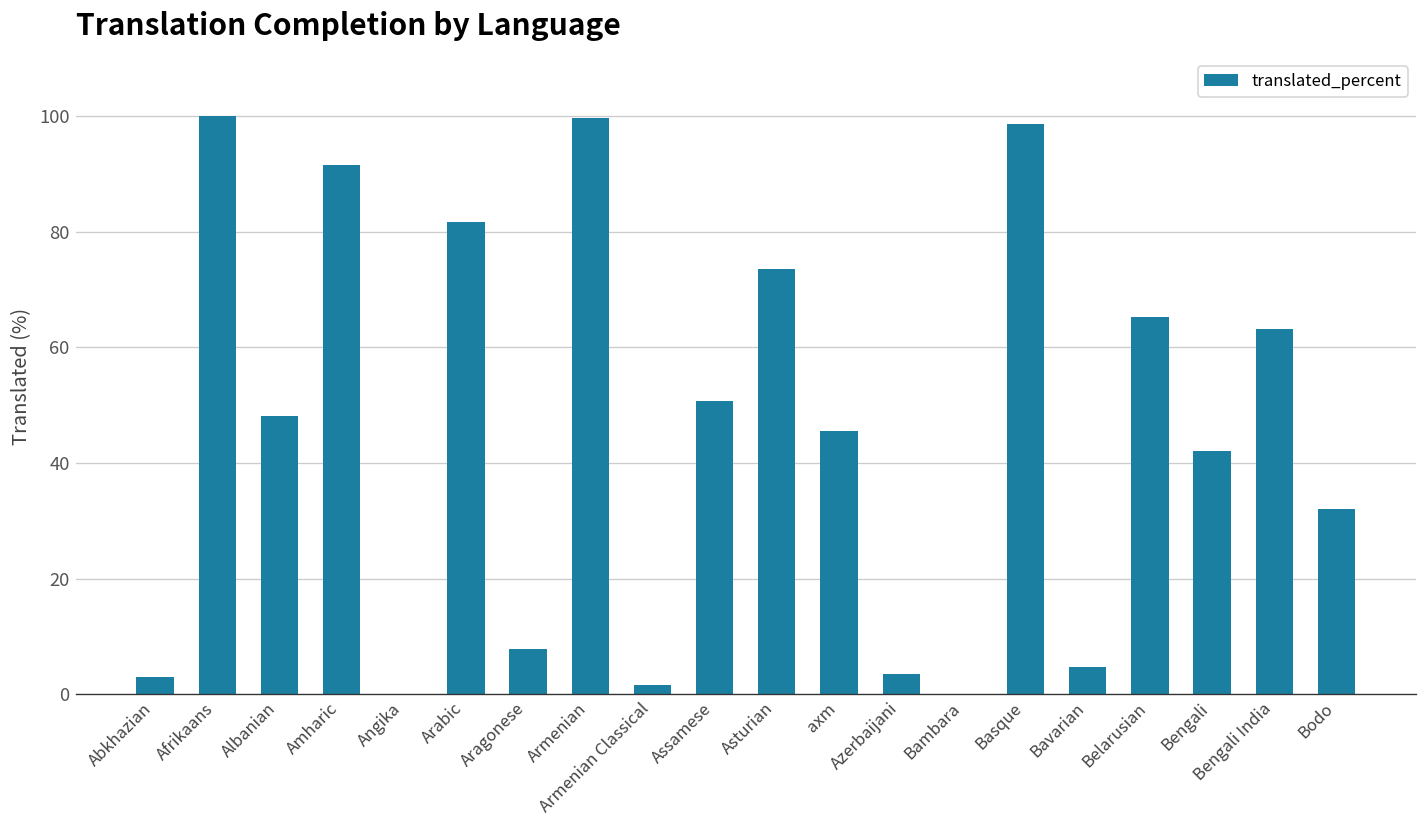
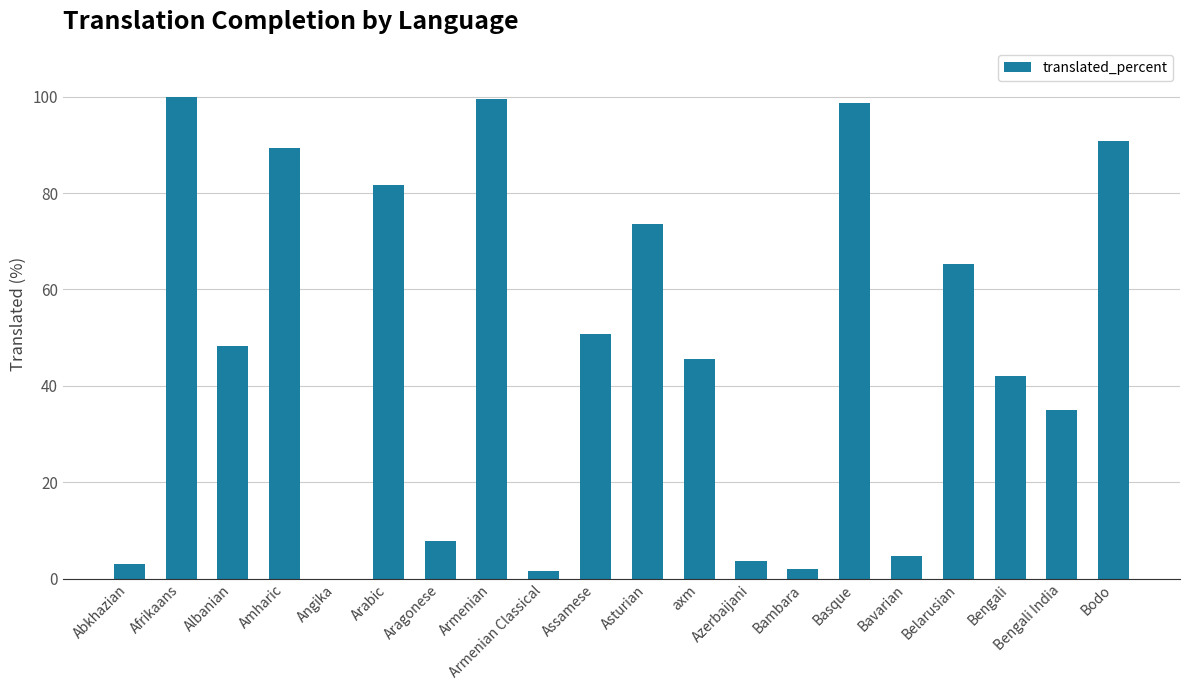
  {
    "Abkhazian": 3,
    "Afrikaans": 100,
    "Albanian": 48,
-   "Amharic": 92,
+   "Amharic": 89,
    "Angika": 0,
    "Arabic": 82,
    "Aragonese": 8,
    "Armenian": 100,
    "Armenian Classical": 2,
    "Assamese": 51,
    "Asturian": 74,
    "axm": 46,
    "Azerbaijani": 4,
-   "Bambara": 0,
+   "Bambara": 2,
    "Basque": 99,
    "Bavarian": 5,
    "Belarusian": 65,
    "Bengali": 42,
-   "Bengali India": 63,
-   "Bodo": 32
+   "Bengali India": 35,
+   "Bodo": 91
  }
